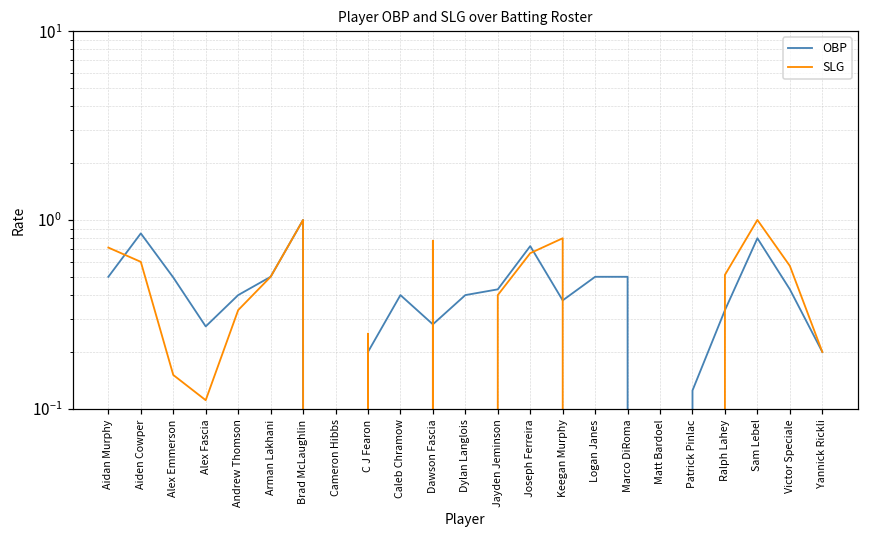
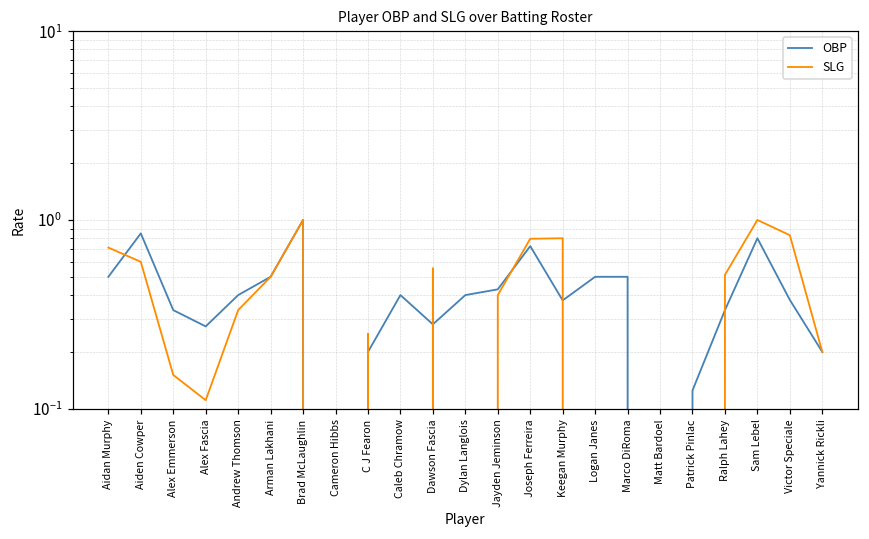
  {
    "OBP": {
      "Aidan Murphy": 0.50,
      "Aiden Cowper": 0.8,
-     "Alex Emmerson": 0.50,
+     "Alex Emmerson": 0.33,
      "Alex Fascia": 0.27,
      "Andrew Thomson": 0.40,
      "C J Fearon": 0.20,
      "Caleb Chramow": 0.40,
      "Dawson Fascia": 0.28,
      "Dylan Langlois": 0.40,
      "Jayden Jeminson": 0.43,
      "Joseph Ferreira": 0.73,
      "Keegan Murphy": 0.38,
      "Logan Janes": 0.50,
      "Marco DiRoma": 0.50,
      "Patrick Pinlac": 0.13,
      "Ralph Lahey": 0.33,
      "Sam Lebel": 0.8,
-     "Victor Speciale": 0.43
+     "Victor Speciale": 0.38
    },
    "SLG": {
      "Aidan Murphy": 0.71,
      "Aiden Cowper": 0.60,
      "Alex Emmerson": 0.15,
      "Alex Fascia": 0.11,
      "Andrew Thomson": 0.33,
      "C J Fearon": 0.25,
-     "Dawson Fascia": 0.8,
+     "Dawson Fascia": 0.56,
      "Jayden Jeminson": 0.40,
-     "Joseph Ferreira": 0.67,
+     "Joseph Ferreira": 0.8,
      "Keegan Murphy": 0.8,
      "Ralph Lahey": 0.51,
      "Sam Lebel": 1.0,
-     "Victor Speciale": 0.57
+     "Victor Speciale": 0.8
    }
  }
